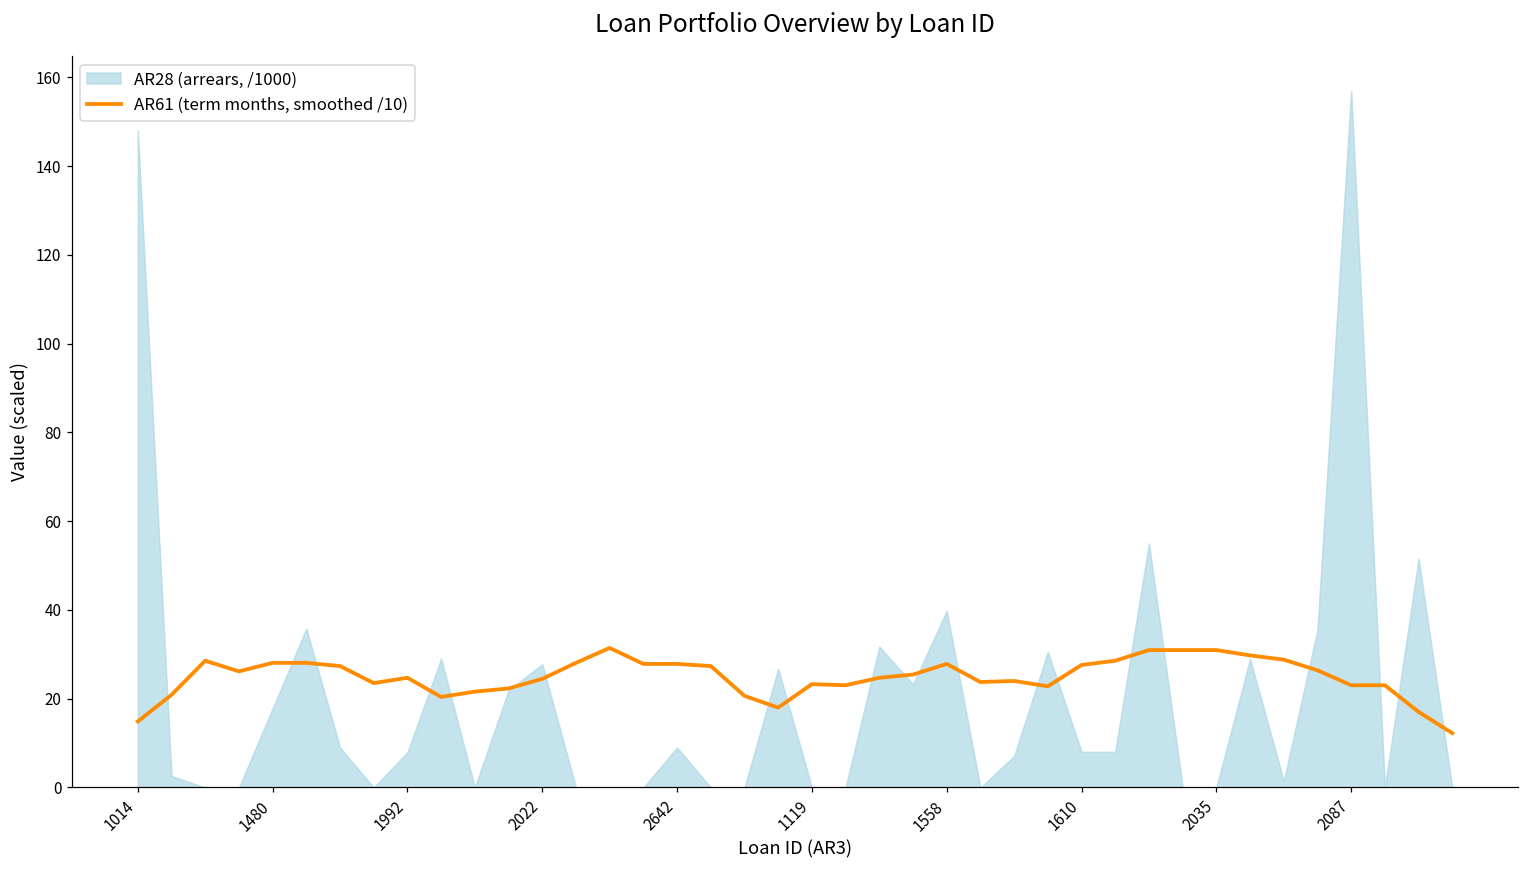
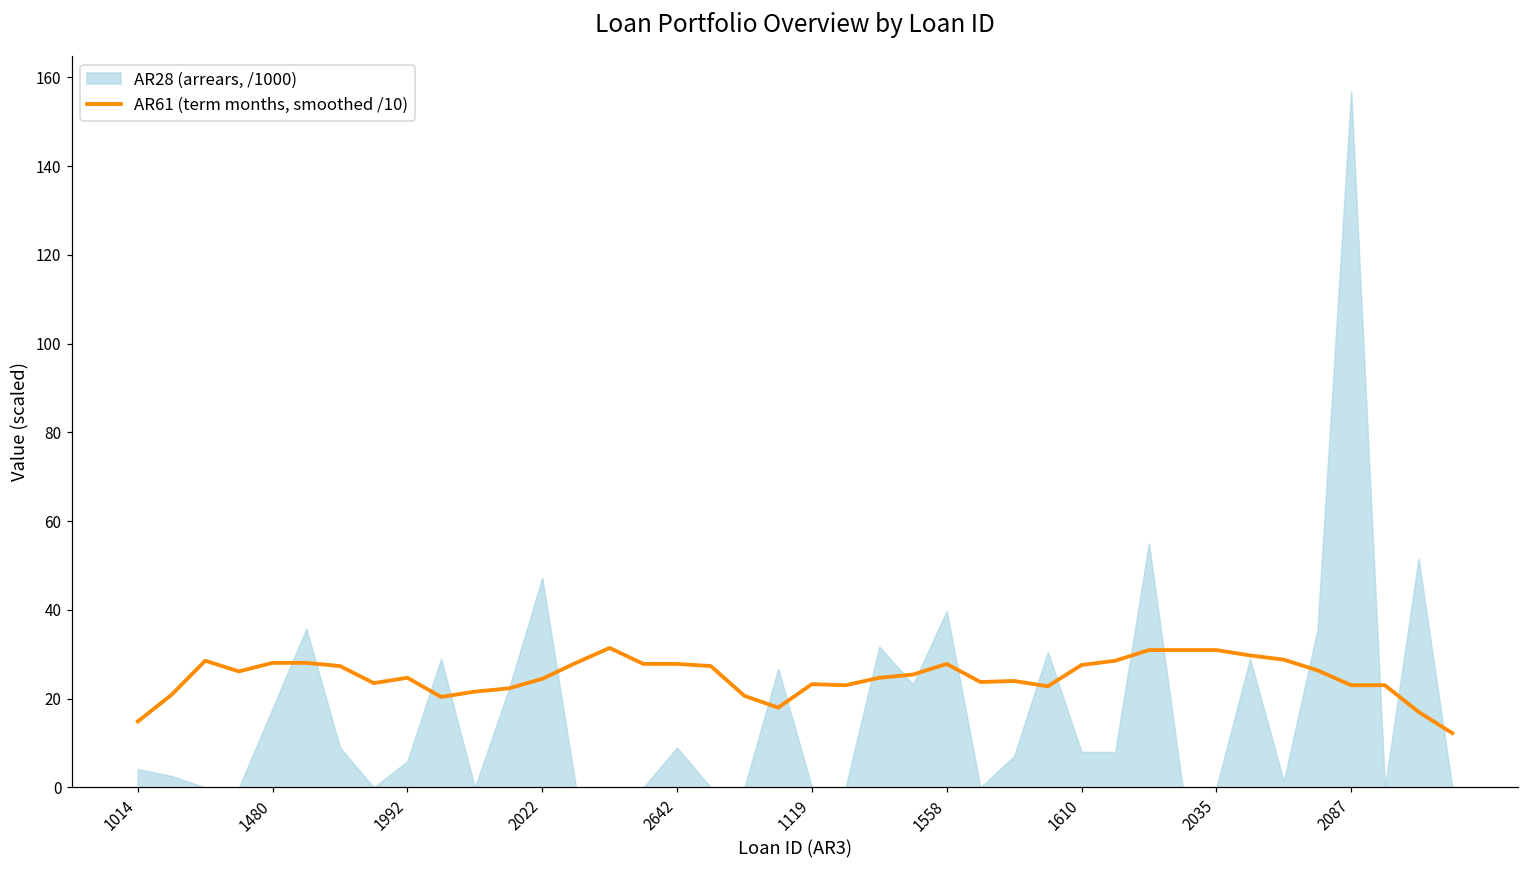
  {
    "AR28 (arrears, /1000)": {
-     "1014": 148,
+     "1014": 4,
      "1480": 18,
-     "1992": 8,
-     "2022": 28,
+     "1992": 6,
+     "2022": 47,
      "2642": 9,
      "1119": 0,
      "1558": 40,
      "1610": 8,
      "2035": 0,
      "2087": 157
    },
    "AR61 (term months, smoothed /10)": {
      "1014": 15,
      "1480": 28,
      "1992": 25,
      "2022": 24,
      "2642": 28,
      "1119": 23,
      "1558": 28,
      "1610": 28,
      "2035": 31,
      "2087": 23
    }
  }
